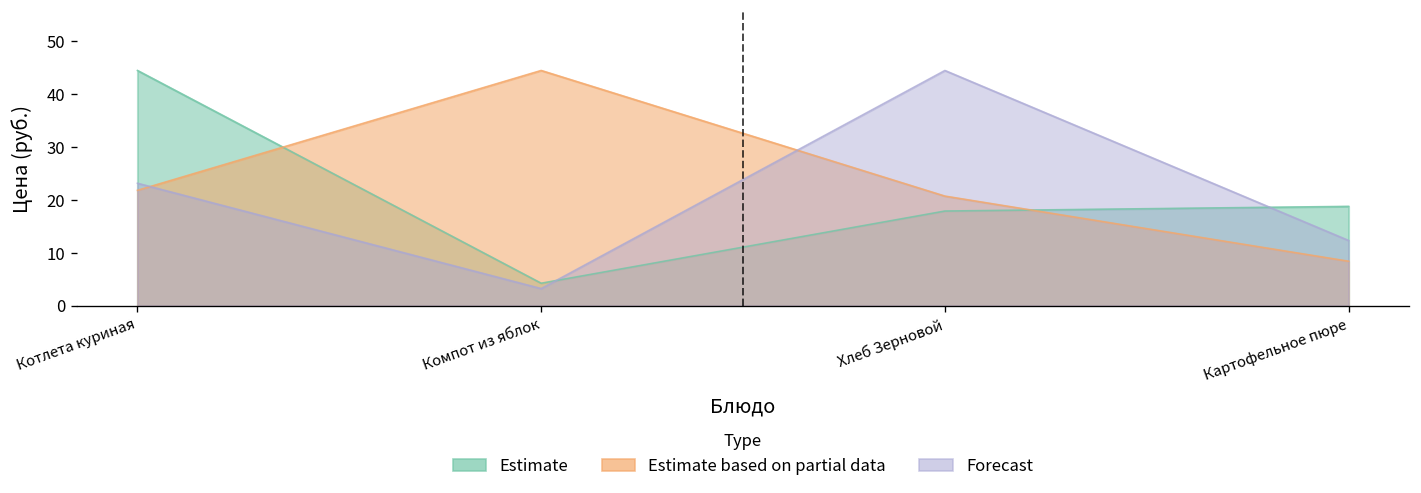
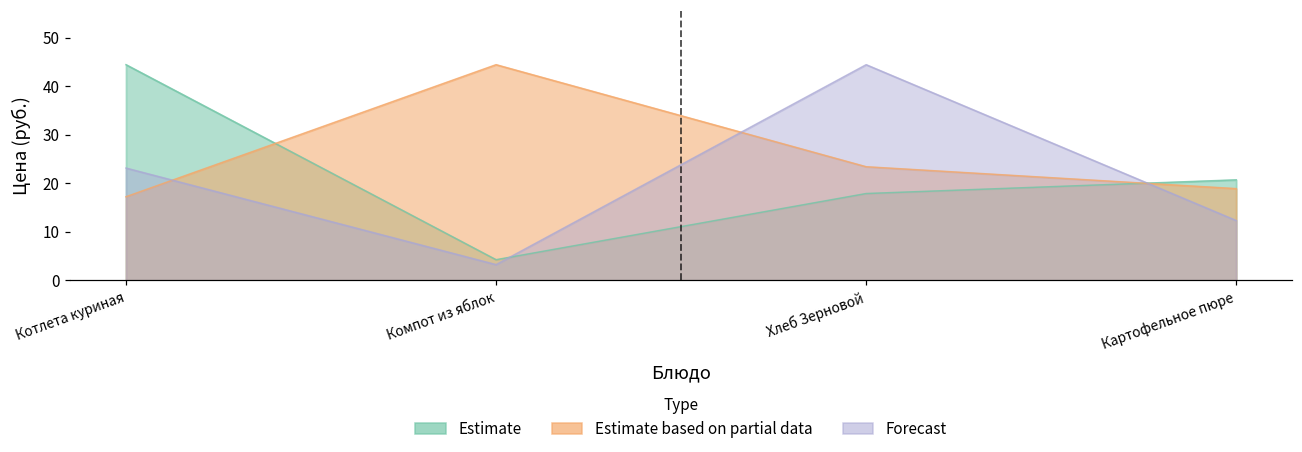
  {
    "Estimate": {
      "Котлета куриная": 44,
      "Компот из яблок": 4,
      "Хлеб Зерновой": 18,
-     "Картофельное пюре": 19
+     "Картофельное пюре": 21
    },
    "Estimate based on partial data": {
-     "Котлета куриная": 22,
+     "Котлета куриная": 17,
      "Компот из яблок": 44,
-     "Хлеб Зерновой": 21,
-     "Картофельное пюре": 8
+     "Хлеб Зерновой": 23,
+     "Картофельное пюре": 19
    },
    "Forecast": {
      "Котлета куриная": 23,
      "Компот из яблок": 3,
      "Хлеб Зерновой": 44,
      "Картофельное пюре": 12
    }
  }
